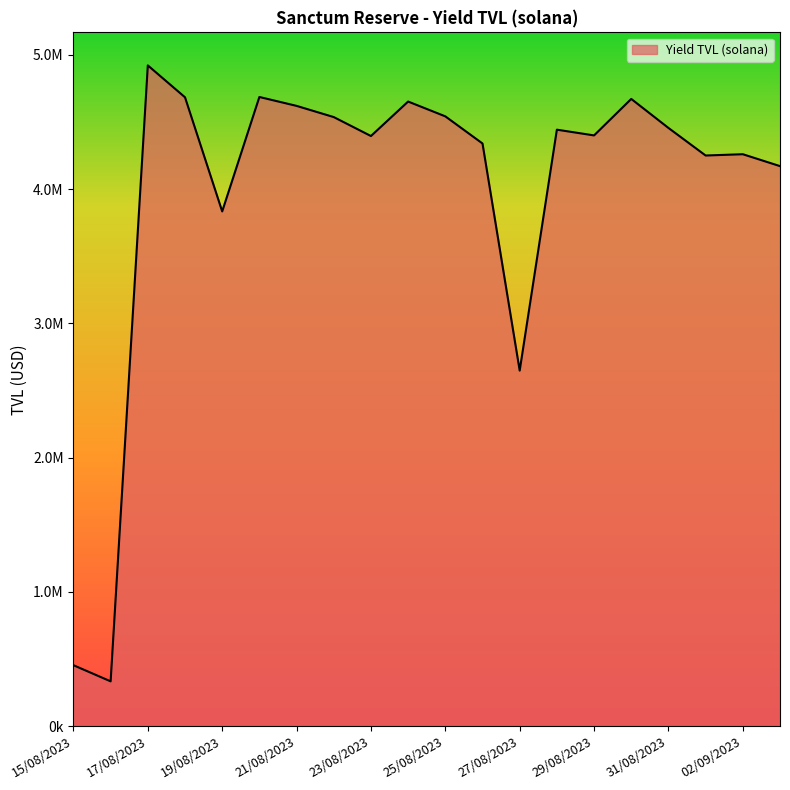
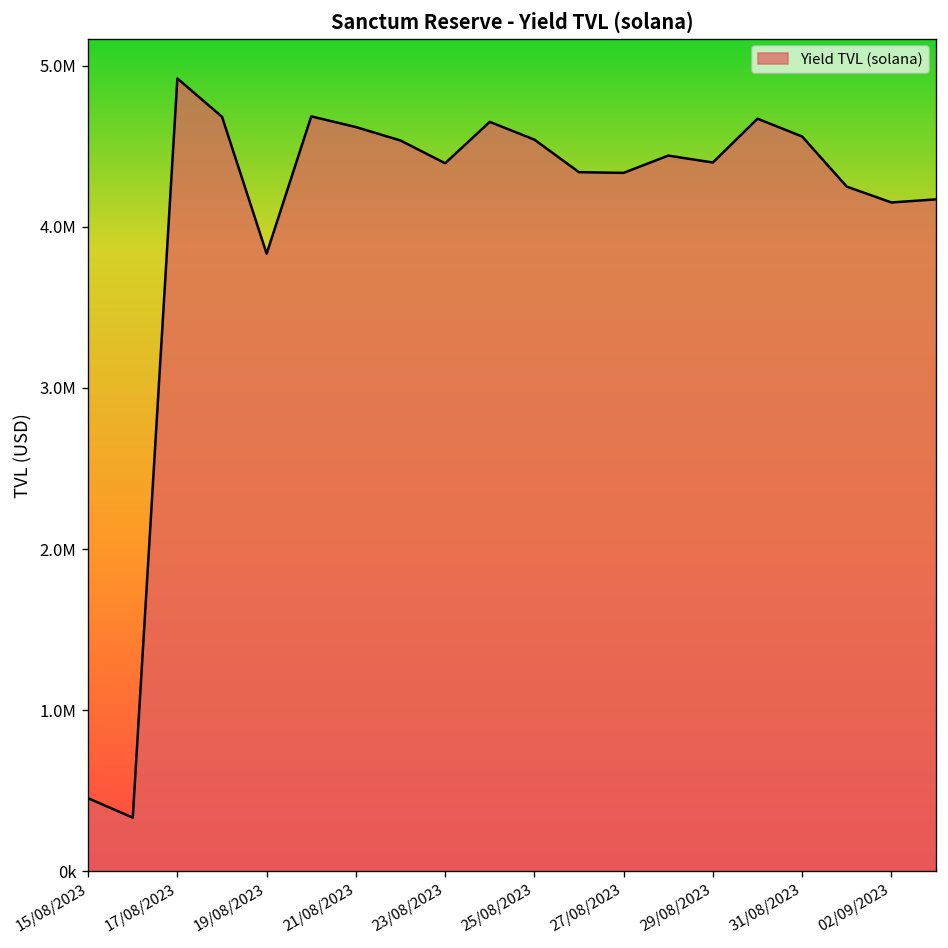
  {
    "15/08/2023": 450000,
    "17/08/2023": 4920000,
    "19/08/2023": 3830000,
    "21/08/2023": 4620000,
    "23/08/2023": 4390000,
    "25/08/2023": 4540000,
-   "27/08/2023": 2650000,
+   "27/08/2023": 4340000,
    "29/08/2023": 4400000,
-   "31/08/2023": 4460000,
-   "02/09/2023": 4260000
+   "31/08/2023": 4560000,
+   "02/09/2023": 4150000
  }
